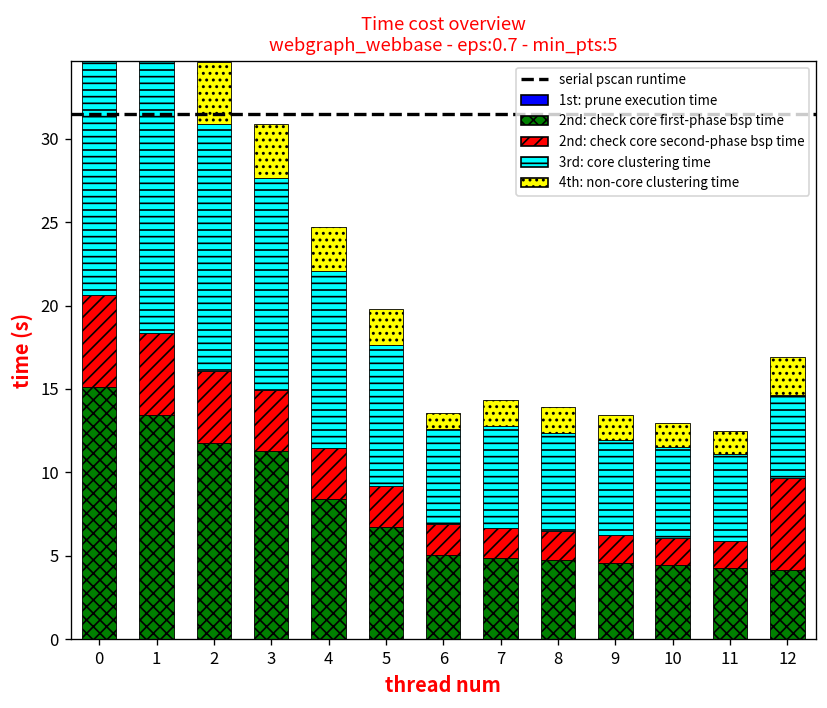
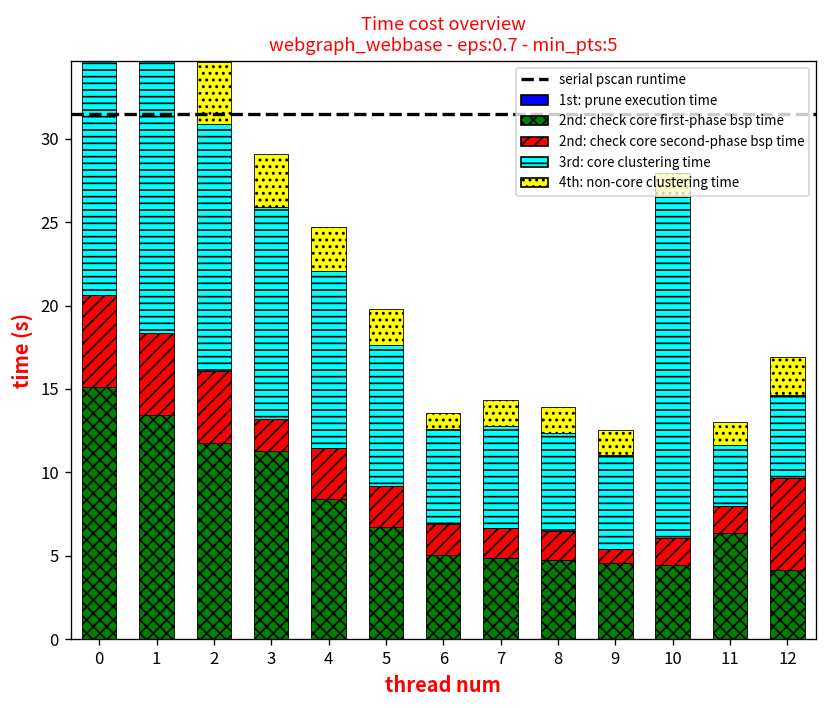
  {
    "1st: prune execution time": {
      "0": 0.0,
      "1": 0.0,
      "2": 0.0,
      "3": 0.0,
      "4": 0.0,
      "5": 0.0,
      "6": 0.0,
      "7": 0.0,
      "8": 0.0,
      "9": 0.0,
      "10": 0.0,
      "11": 0.0,
      "12": 0.0
    },
    "2nd: check core first-phase bsp time": {
      "0": 15.1,
      "1": 13.4,
      "2": 11.7,
      "3": 11.3,
      "4": 8.4,
      "5": 6.7,
      "6": 5.0,
      "7": 4.9,
      "8": 4.7,
      "9": 4.6,
      "10": 4.4,
-     "11": 4.3,
+     "11": 6.4,
      "12": 4.1
    },
    "2nd: check core second-phase bsp time": {
      "0": 5.5,
      "1": 4.9,
      "2": 4.3,
-     "3": 3.7,
+     "3": 1.9,
      "4": 3.1,
      "5": 2.5,
      "6": 1.8,
      "7": 1.8,
      "8": 1.7,
-     "9": 1.7,
+     "9": 0.8,
      "10": 1.6,
      "11": 1.6,
      "12": 5.5
    },
    "3rd: core clustering time": {
      "2": 14.8,
      "3": 12.7,
      "4": 10.6,
      "5": 8.5,
      "6": 5.7,
      "7": 6.1,
      "8": 5.9,
      "9": 5.7,
-     "10": 5.5,
-     "11": 5.2,
+     "10": 20.4,
+     "11": 3.7,
      "12": 5.0
    },
    "4th: non-core clustering time": {
      "2": 3.8,
      "3": 3.2,
      "4": 2.7,
      "5": 2.1,
      "6": 0.9,
      "7": 1.6,
      "8": 1.5,
      "9": 1.5,
      "11": 1.4,
      "12": 2.3
    }
  }
